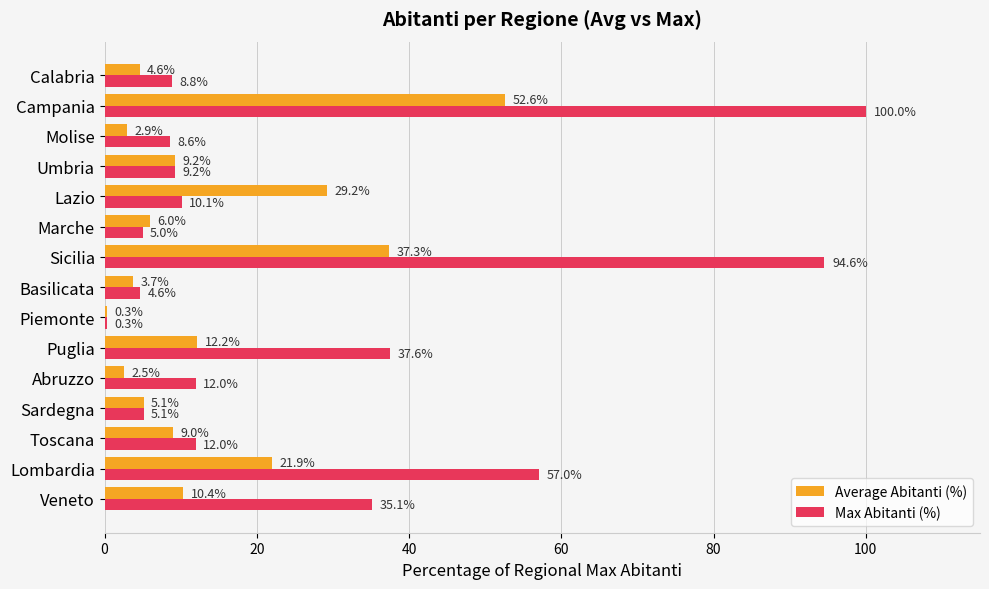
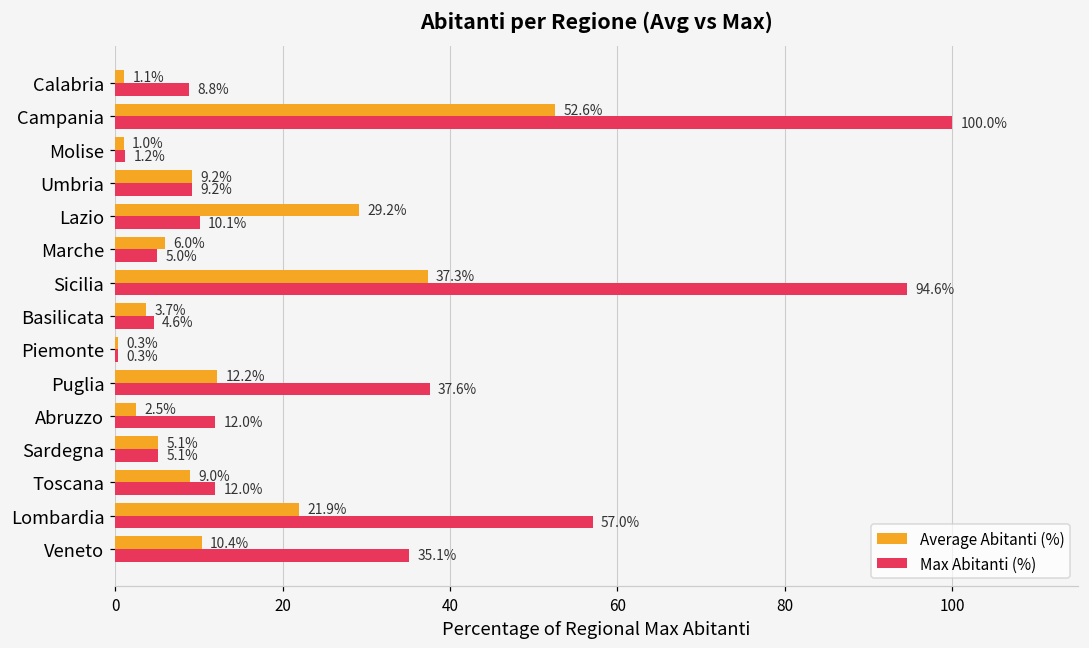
  {
    "Average Abitanti (%)": {
-     "Calabria": "4.6%",
+     "Calabria": "1.1%",
      "Campania": "52.6%",
-     "Molise": "2.9%",
+     "Molise": "1.0%",
      "Umbria": "9.2%",
      "Lazio": "29.2%",
      "Marche": "6.0%",
      "Sicilia": "37.3%",
      "Basilicata": "3.7%",
      "Piemonte": "0.3%",
      "Puglia": "12.2%",
      "Abruzzo": "2.5%",
      "Sardegna": "5.1%",
      "Toscana": "9.0%",
      "Lombardia": "21.9%",
      "Veneto": "10.4%"
    },
    "Max Abitanti (%)": {
      "Calabria": "8.8%",
      "Campania": "100.0%",
-     "Molise": "8.6%",
+     "Molise": "1.2%",
      "Umbria": "9.2%",
      "Lazio": "10.1%",
      "Marche": "5.0%",
      "Sicilia": "94.6%",
      "Basilicata": "4.6%",
      "Piemonte": "0.3%",
      "Puglia": "37.6%",
      "Abruzzo": "12.0%",
      "Sardegna": "5.1%",
      "Toscana": "12.0%",
      "Lombardia": "57.0%",
      "Veneto": "35.1%"
    }
  }
